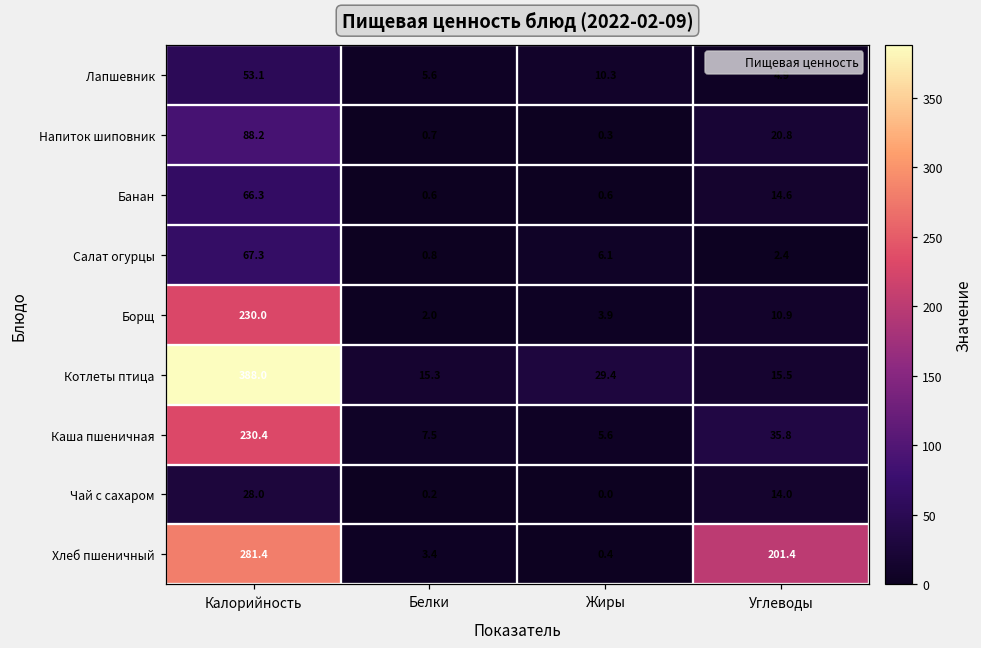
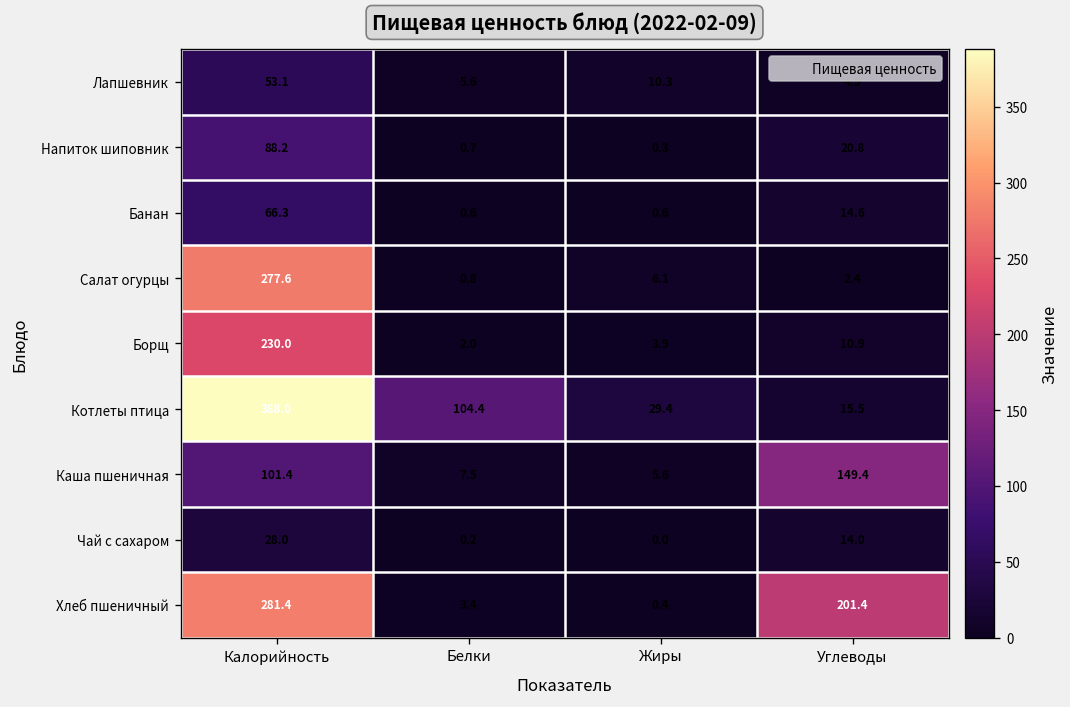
  {
    "Лапшевник": {
      "Калорийность": 53.1
    },
    "Напиток шиповник": {
      "Калорийность": 88.2,
      "Углеводы": 20.8
    },
    "Банан": {
      "Калорийность": 66.3
    },
    "Салат огурцы": {
-     "Калорийность": 67.3
+     "Калорийность": 277.6
    },
    "Борщ": {
      "Калорийность": 230.0
    },
    "Котлеты птица": {
      "Калорийность": 388.0,
-     "Белки": 15.3,
+     "Белки": 104.4,
      "Жиры": 29.4,
      "Углеводы": 15.5
    },
    "Каша пшеничная": {
-     "Калорийность": 230.4,
-     "Углеводы": 35.8
+     "Калорийность": 101.4,
+     "Углеводы": 149.4
    },
    "Чай с сахаром": {
      "Калорийность": 28.0
    },
    "Хлеб пшеничный": {
      "Калорийность": 281.4,
      "Углеводы": 201.4
    }
  }
